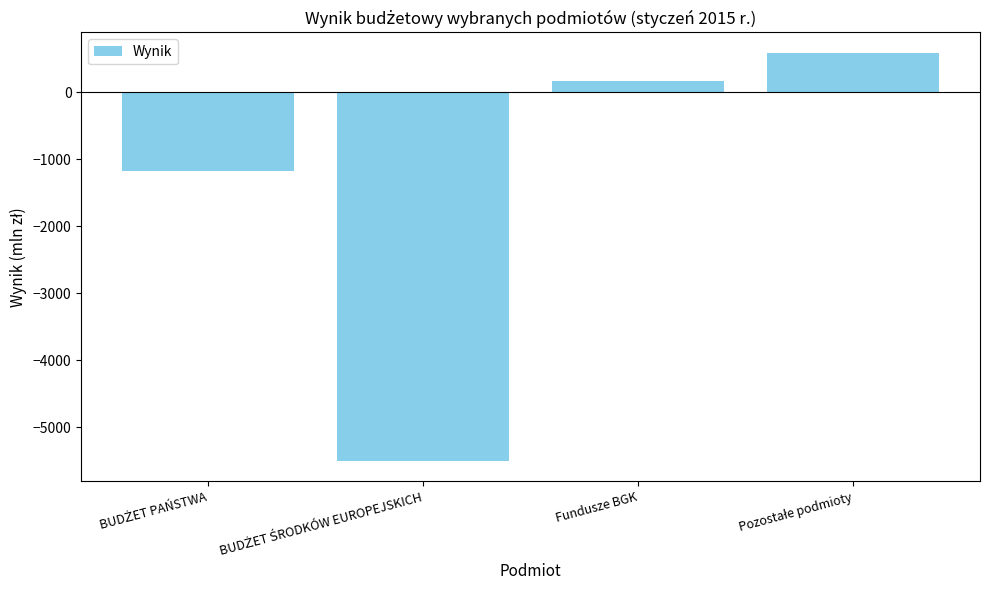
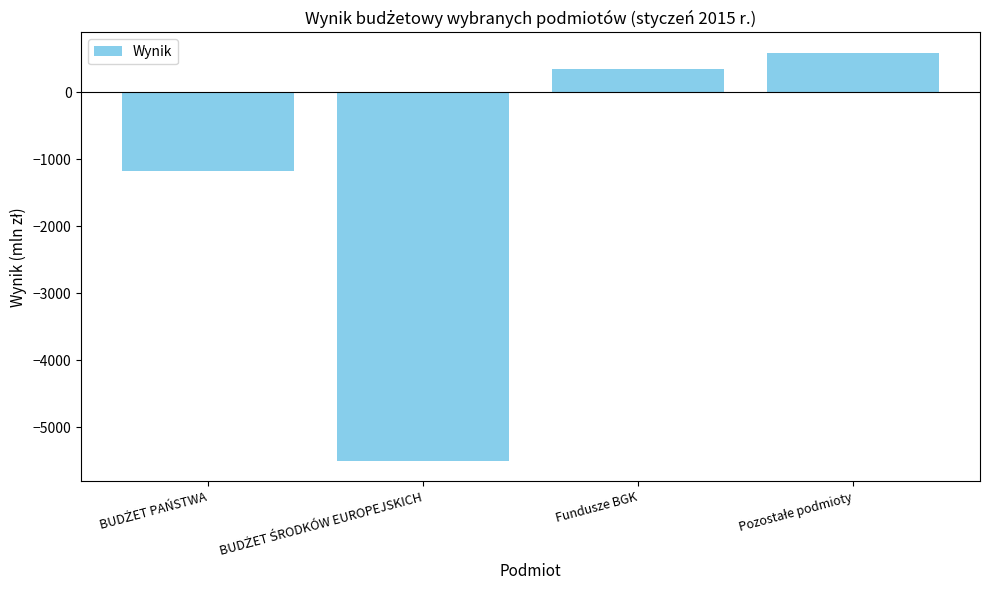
  {
    "BUDŻET PAŃSTWA": -1200,
    "BUDŻET ŚRODKÓW EUROPEJSKICH": -5500,
-   "Fundusze BGK": 200,
+   "Fundusze BGK": 300,
    "Pozostałe podmioty": 600
  }
